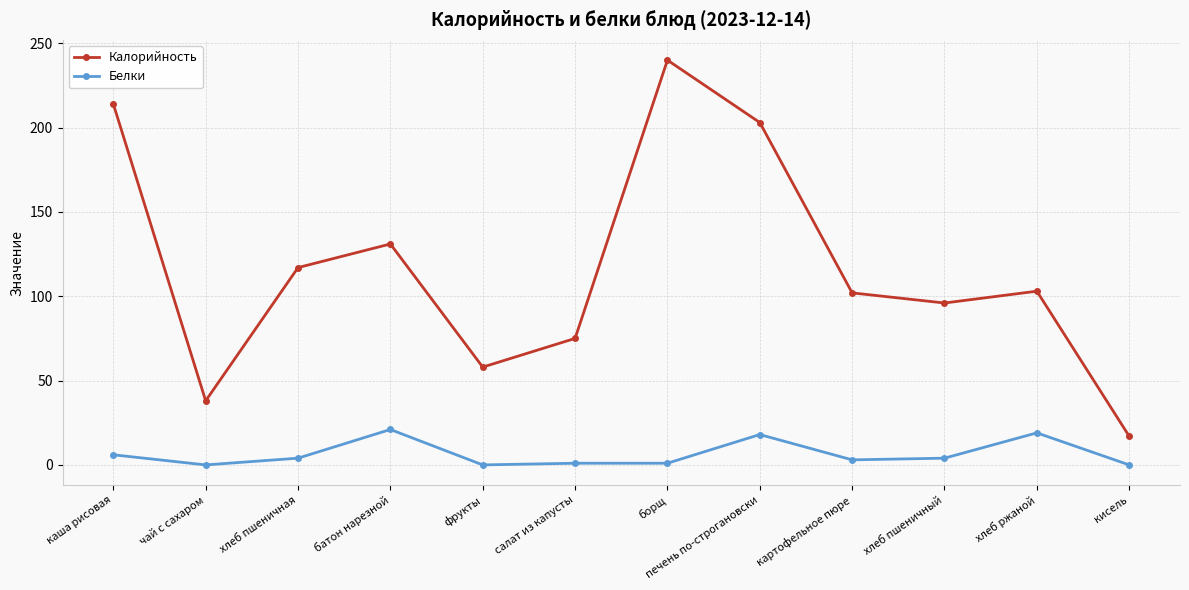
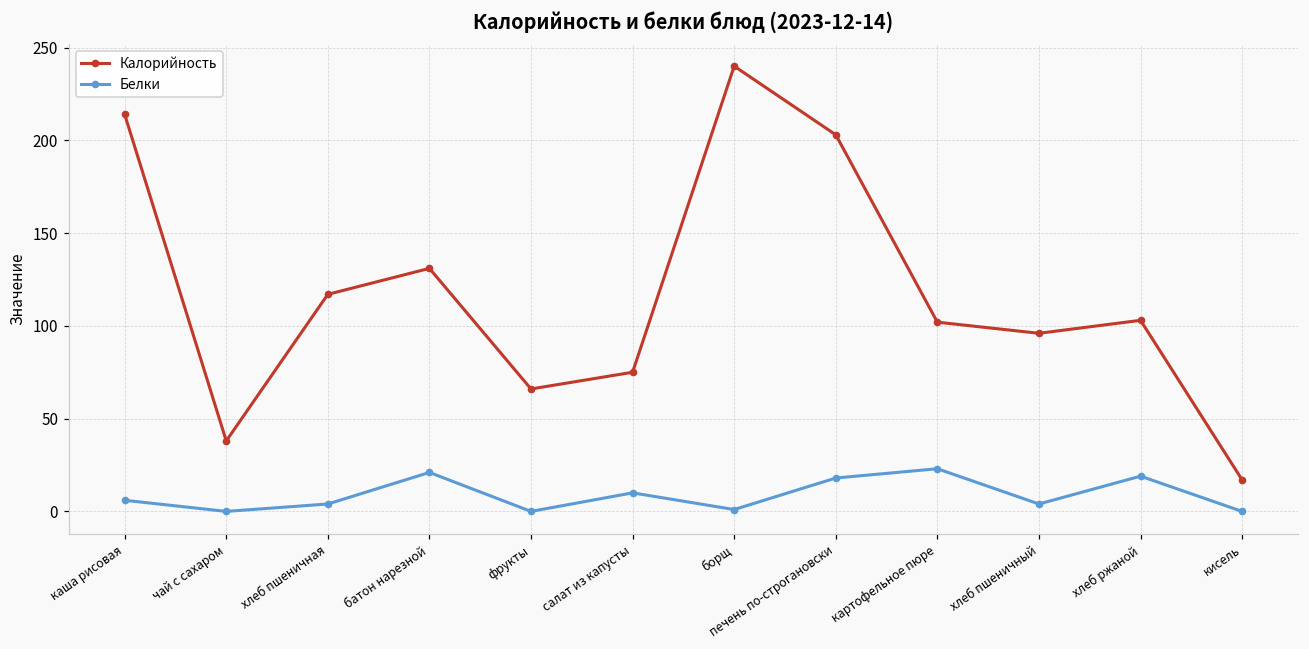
  {
    "Калорийность": {
      "каша рисовая": 214,
      "чай с сахаром": 38,
      "хлеб пшеничная": 117,
      "батон нарезной": 131,
-     "фрукты": 58,
+     "фрукты": 66,
      "салат из капусты": 75,
      "борщ": 240,
      "печень по-строгановски": 203,
      "картофельное пюре": 102,
      "хлеб пшеничный": 96,
      "хлеб ржаной": 103,
      "кисель": 17
    },
    "Белки": {
      "каша рисовая": 6,
      "чай с сахаром": 0,
      "хлеб пшеничная": 4,
      "батон нарезной": 21,
      "фрукты": 0,
-     "салат из капусты": 1,
+     "салат из капусты": 10,
      "борщ": 1,
      "печень по-строгановски": 18,
-     "картофельное пюре": 3,
+     "картофельное пюре": 23,
      "хлеб пшеничный": 4,
      "хлеб ржаной": 19,
      "кисель": 0
    }
  }
